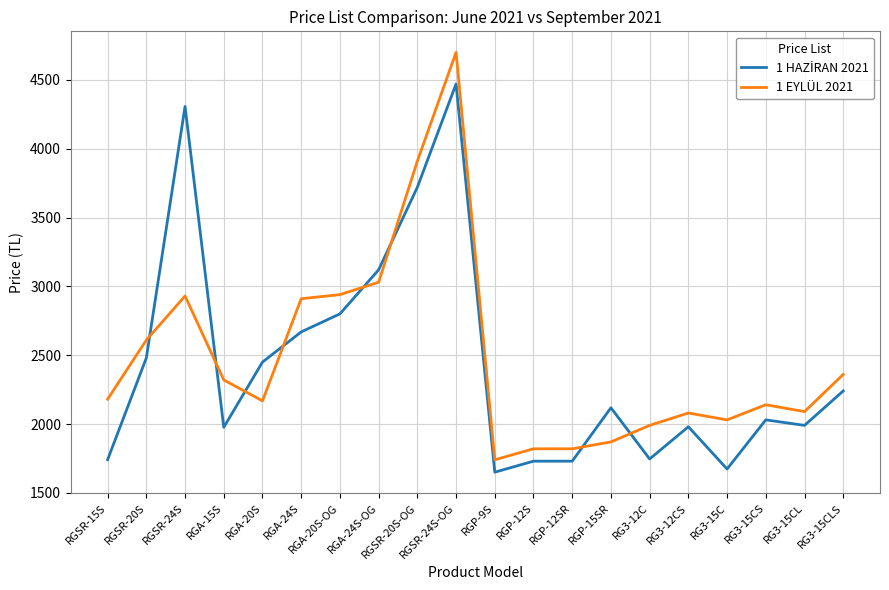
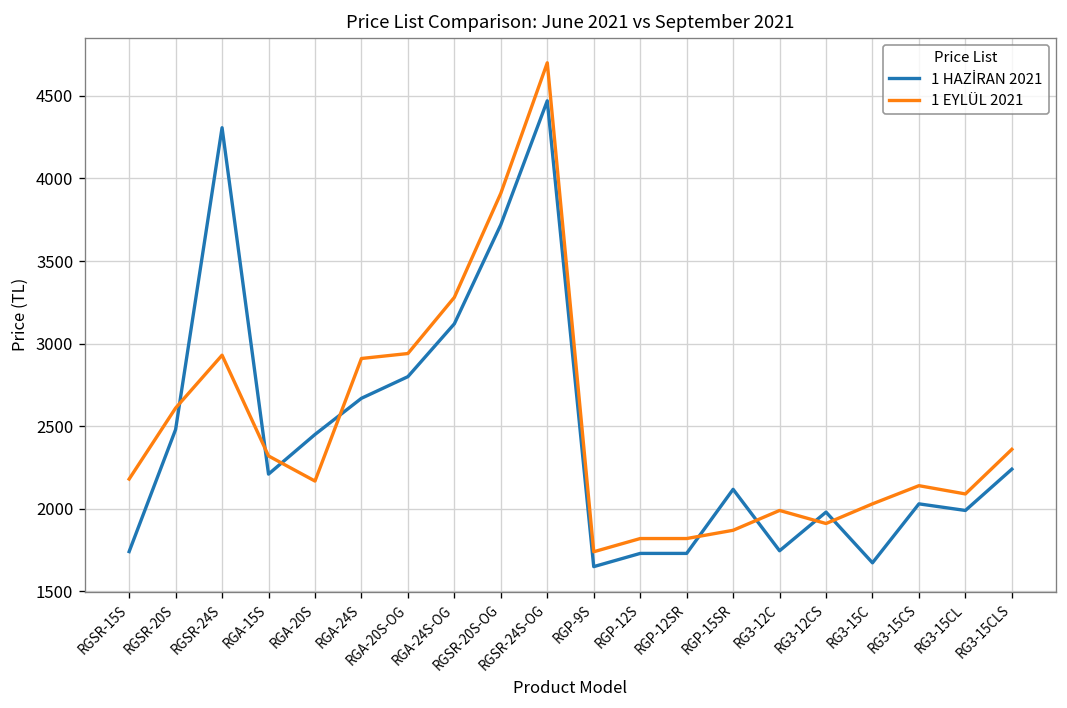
  {
    "1 HAZİRAN 2021": {
      "RGSR-15S": 1740,
      "RGSR-20S": 2480,
      "RGSR-24S": 4310,
-     "RGA-15S": 1980,
+     "RGA-15S": 2210,
      "RGA-20S": 2450,
      "RGA-24S": 2670,
      "RGA-20S-OG": 2800,
      "RGA-24S-OG": 3120,
      "RGSR-20S-OG": 3720,
      "RGSR-24S-OG": 4470,
      "RGP-9S": 1650,
      "RGP-12S": 1730,
      "RGP-12SR": 1730,
      "RGP-15SR": 2120,
      "RG3-12C": 1750,
      "RG3-12CS": 1980,
      "RG3-15C": 1670,
      "RG3-15CS": 2030,
      "RG3-15CL": 1990,
      "RG3-15CLS": 2240
    },
    "1 EYLÜL 2021": {
      "RGSR-15S": 2180,
      "RGSR-20S": 2610,
      "RGSR-24S": 2930,
      "RGA-15S": 2320,
      "RGA-20S": 2170,
      "RGA-24S": 2910,
      "RGA-20S-OG": 2940,
-     "RGA-24S-OG": 3030,
+     "RGA-24S-OG": 3280,
      "RGSR-20S-OG": 3910,
      "RGSR-24S-OG": 4700,
      "RGP-9S": 1740,
      "RGP-12S": 1820,
      "RGP-12SR": 1820,
      "RGP-15SR": 1870,
      "RG3-12C": 1990,
-     "RG3-12CS": 2080,
+     "RG3-12CS": 1910,
      "RG3-15C": 2030,
      "RG3-15CS": 2140,
      "RG3-15CL": 2090,
      "RG3-15CLS": 2360
    }
  }
